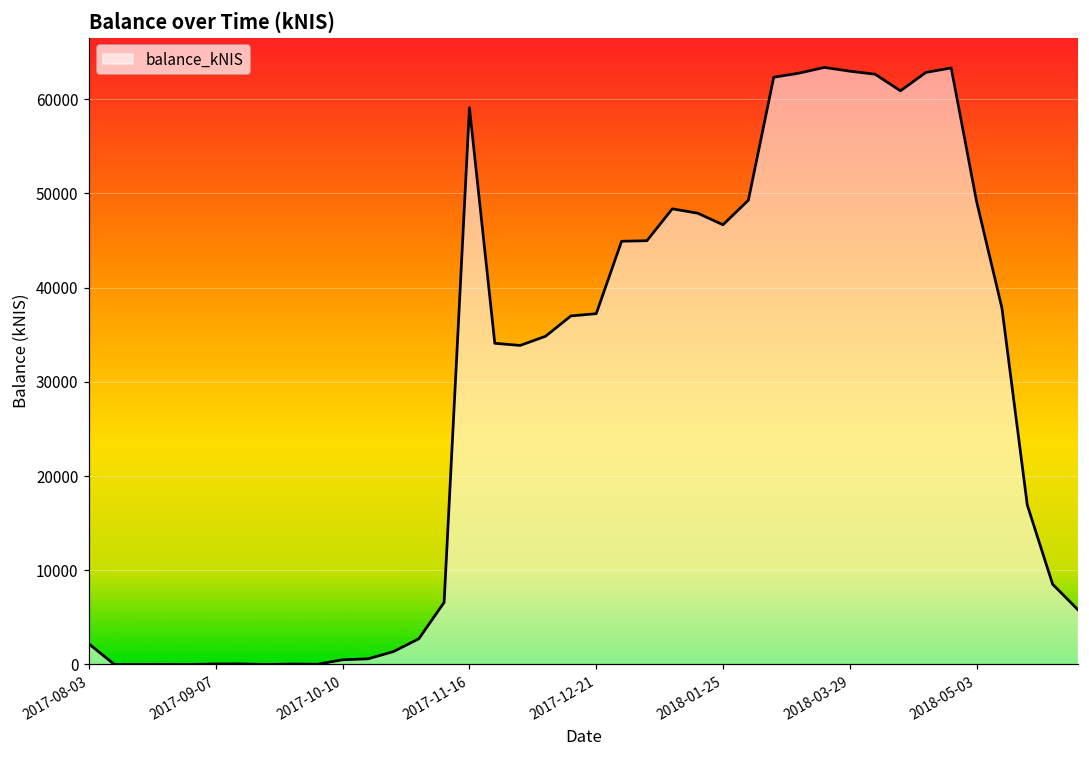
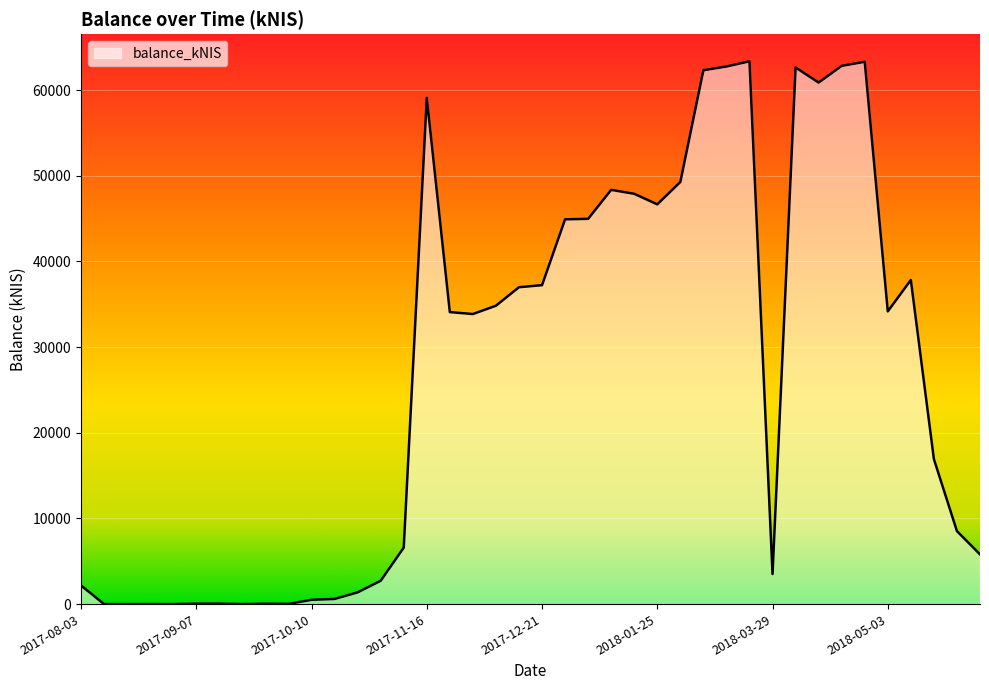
  {
    "2017-08-03": 2000,
    "2017-09-07": 0,
    "2017-10-10": 1000,
    "2017-11-16": 59000,
    "2017-12-21": 37000,
    "2018-01-25": 47000,
-   "2018-03-29": 63000,
-   "2018-05-03": 49000
+   "2018-03-29": 4000,
+   "2018-05-03": 34000
  }
